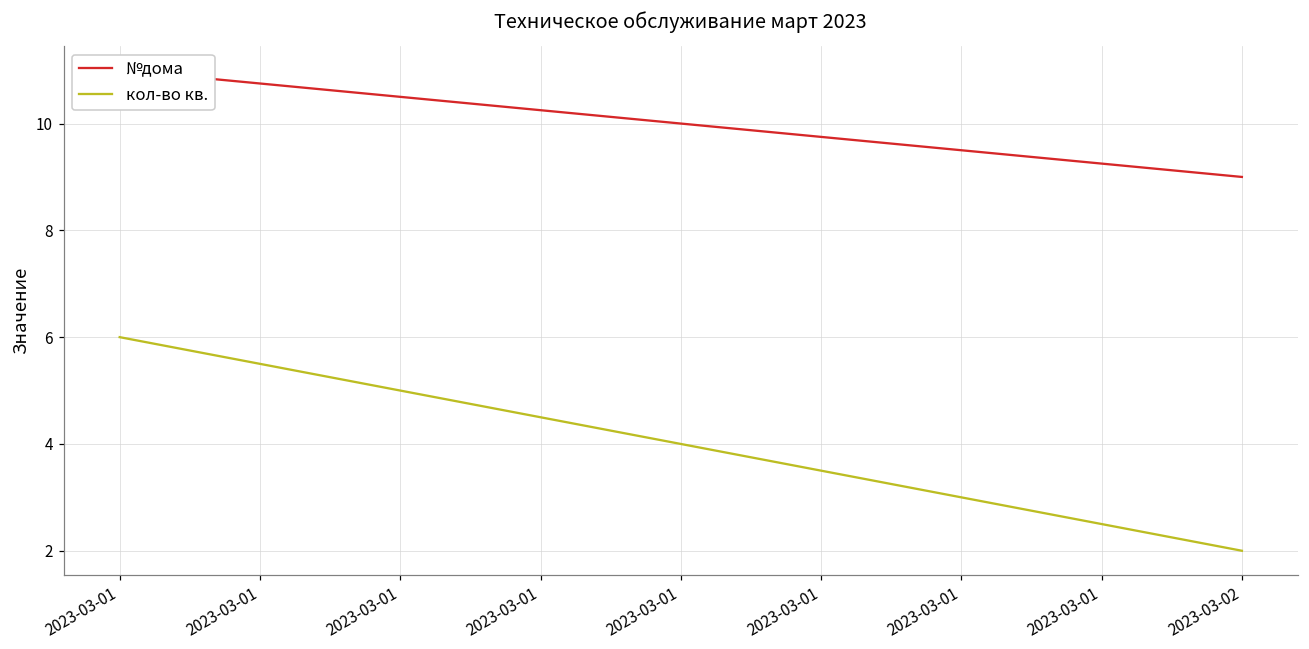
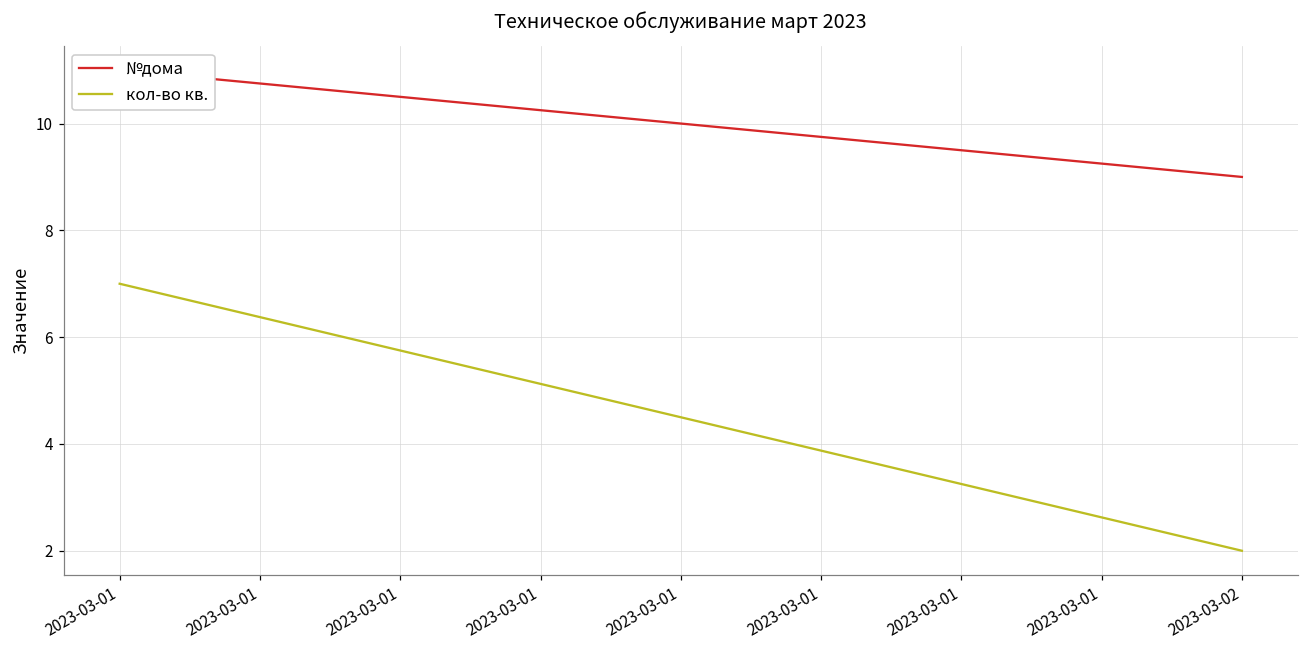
  {
    "№дома": {
      "2023-03-02": 9
    },
    "кол-во кв.": {
-     "2023-03-01": 6,
+     "2023-03-01": 7,
      "2023-03-02": 2
    }
  }
